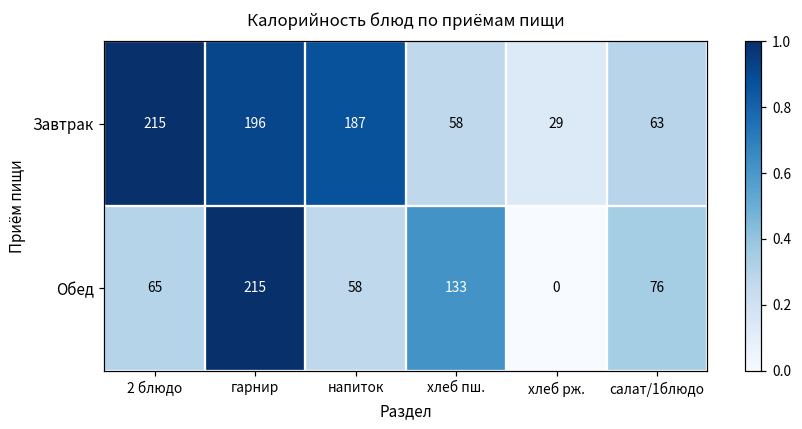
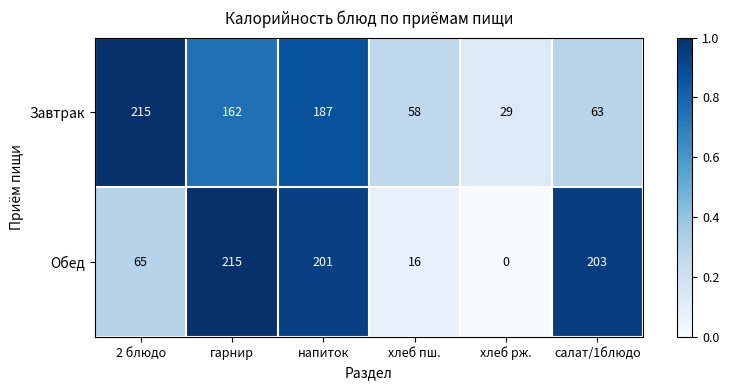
  {
    "Завтрак": {
      "2 блюдо": 215,
-     "гарнир": 196,
+     "гарнир": 162,
      "напиток": 187,
      "хлеб пш.": 58,
      "хлеб рж.": 29,
      "салат/1блюдо": 63
    },
    "Обед": {
      "2 блюдо": 65,
      "гарнир": 215,
-     "напиток": 58,
-     "хлеб пш.": 133,
+     "напиток": 201,
+     "хлеб пш.": 16,
      "хлеб рж.": 0,
-     "салат/1блюдо": 76
+     "салат/1блюдо": 203
    }
  }
